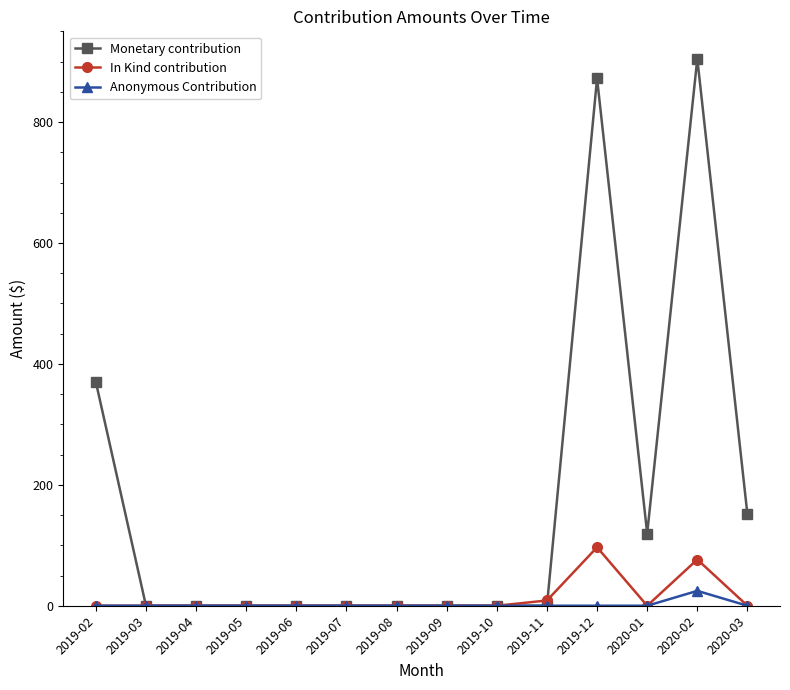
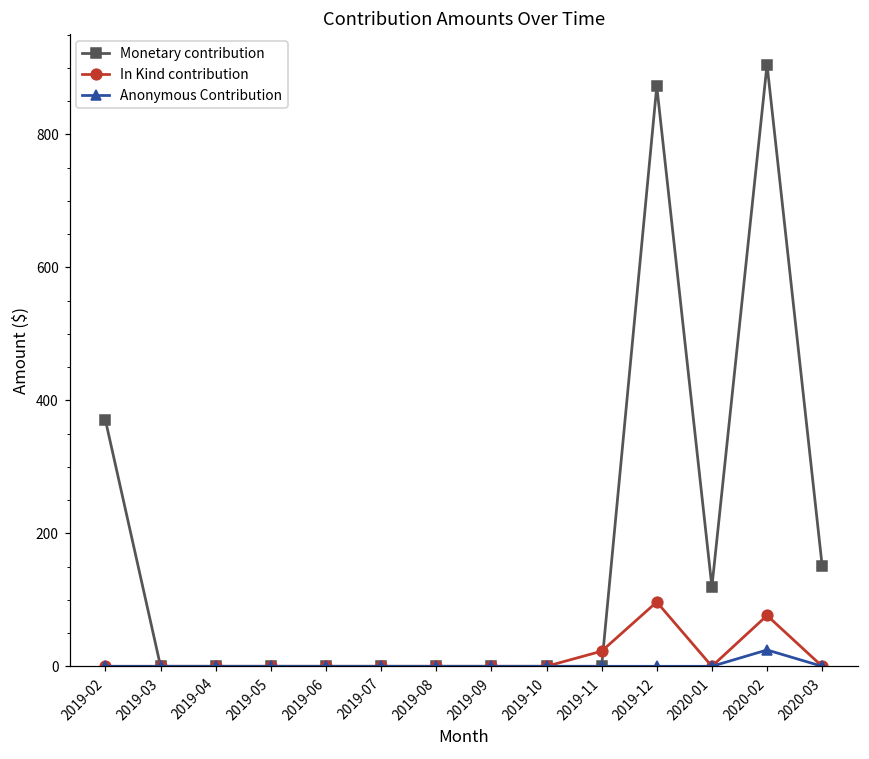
  {
    "Monetary contribution": {
      "2019-02": 370,
      "2019-12": 870,
      "2020-01": 120,
      "2020-02": 910,
      "2020-03": 150
    },
    "In Kind contribution": {
-     "2019-11": 10,
+     "2019-11": 20,
      "2019-12": 100,
      "2020-02": 80
    },
    "Anonymous Contribution": {
      "2019-12": 0,
      "2020-02": 20
    }
  }
